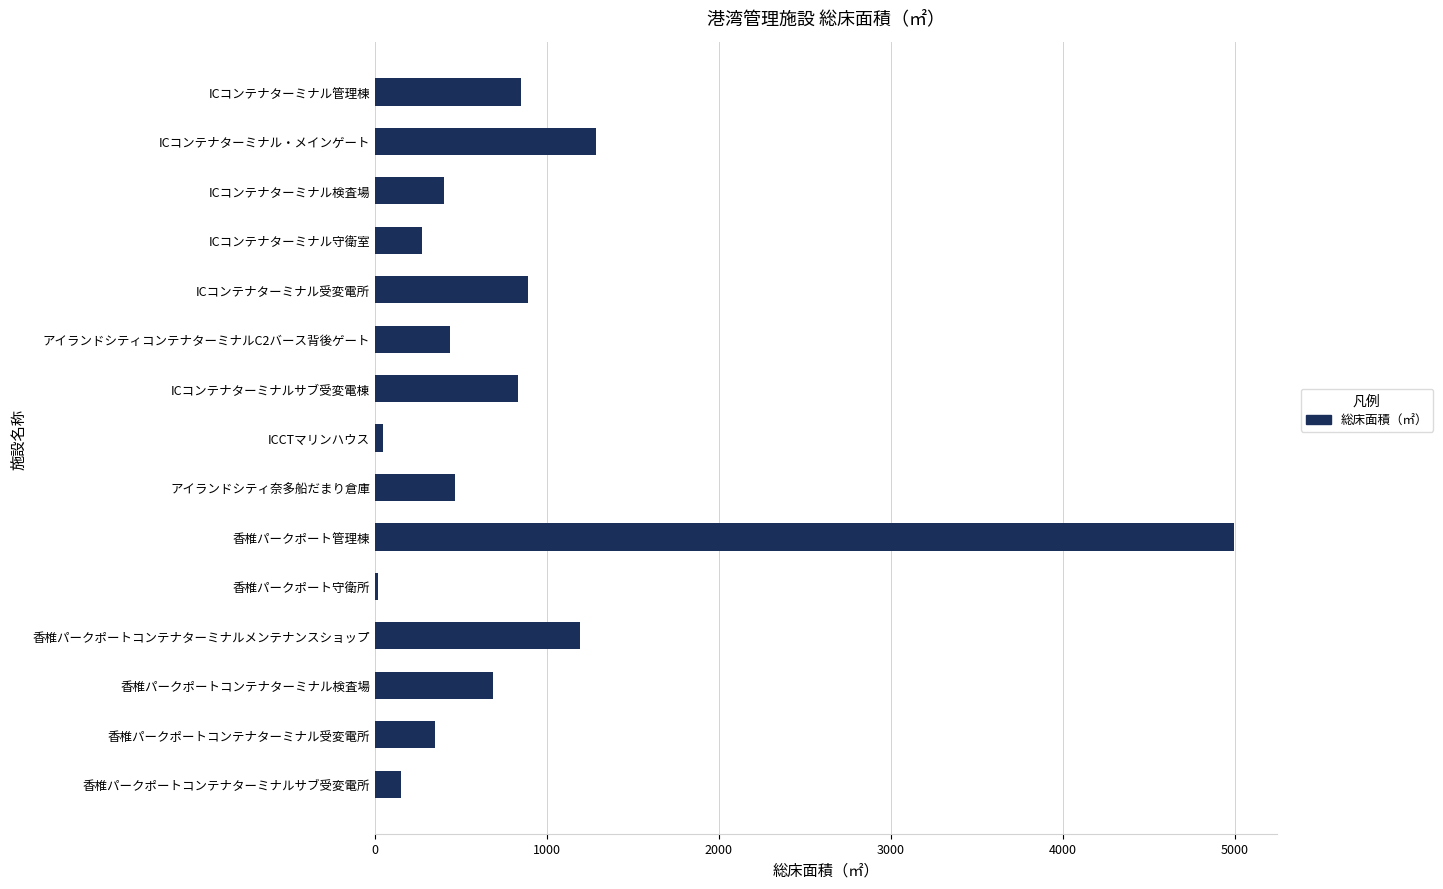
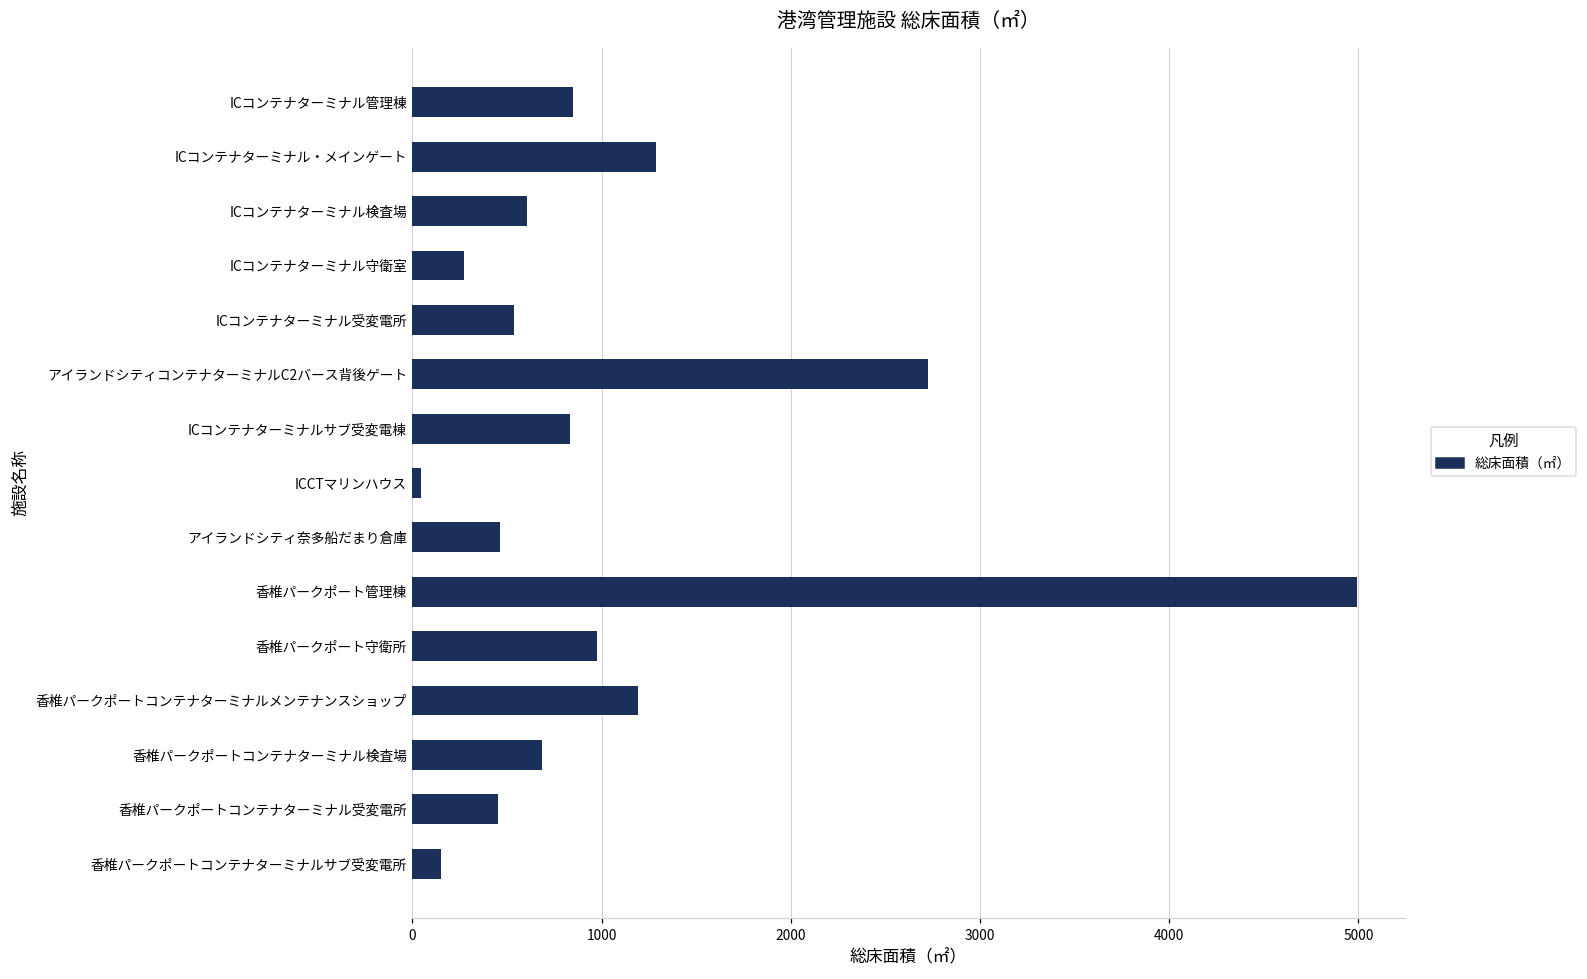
  {
    "ICコンテナターミナル管理棟": 850,
    "ICコンテナターミナル・メインゲート": 1290,
-   "ICコンテナターミナル検査場": 400,
+   "ICコンテナターミナル検査場": 610,
    "ICコンテナターミナル守衛室": 270,
-   "ICコンテナターミナル受変電所": 890,
-   "アイランドシティコンテナターミナルC2バース背後ゲート": 440,
+   "ICコンテナターミナル受変電所": 540,
+   "アイランドシティコンテナターミナルC2バース背後ゲート": 2720,
    "ICコンテナターミナルサブ受変電棟": 830,
    "ICCTマリンハウス": 50,
    "アイランドシティ奈多船だまり倉庫": 470,
    "香椎パークポート管理棟": 5000,
-   "香椎パークポート守衛所": 20,
+   "香椎パークポート守衛所": 980,
    "香椎パークポートコンテナターミナルメンテナンスショップ": 1190,
    "香椎パークポートコンテナターミナル検査場": 690,
-   "香椎パークポートコンテナターミナル受変電所": 350,
+   "香椎パークポートコンテナターミナル受変電所": 450,
    "香椎パークポートコンテナターミナルサブ受変電所": 150
  }
